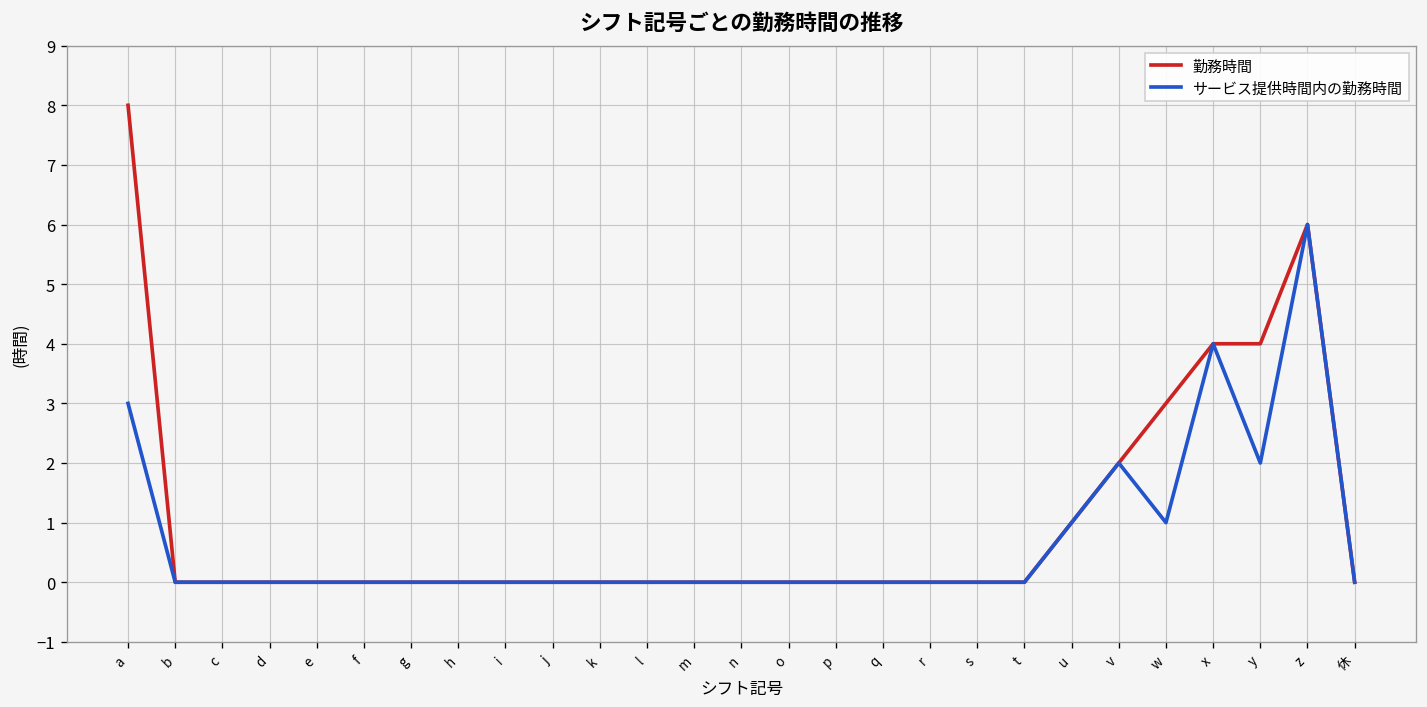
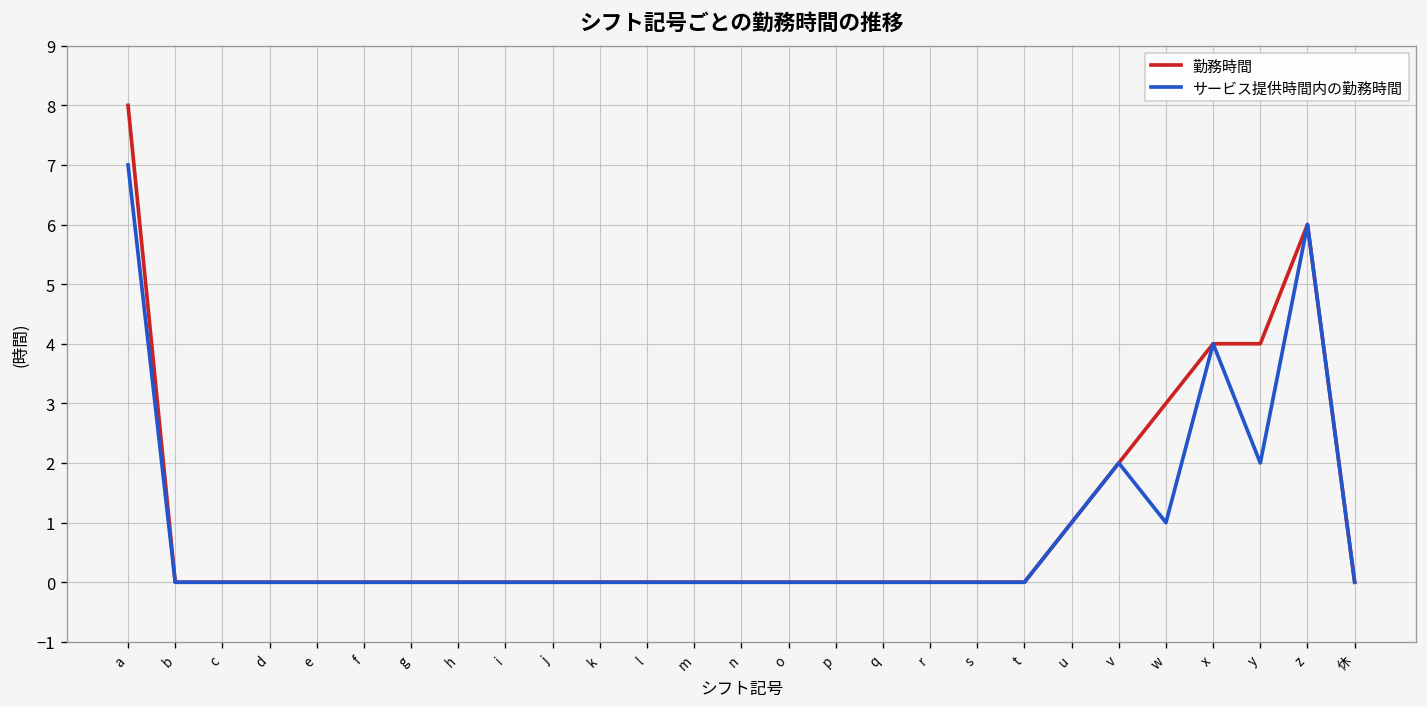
  {
    "勤務時間": {
      "a": 8,
      "w": 3,
      "y": 4
    },
    "サービス提供時間内の勤務時間": {
-     "a": 3,
+     "a": 7,
      "w": 1,
      "y": 2
    }
  }
